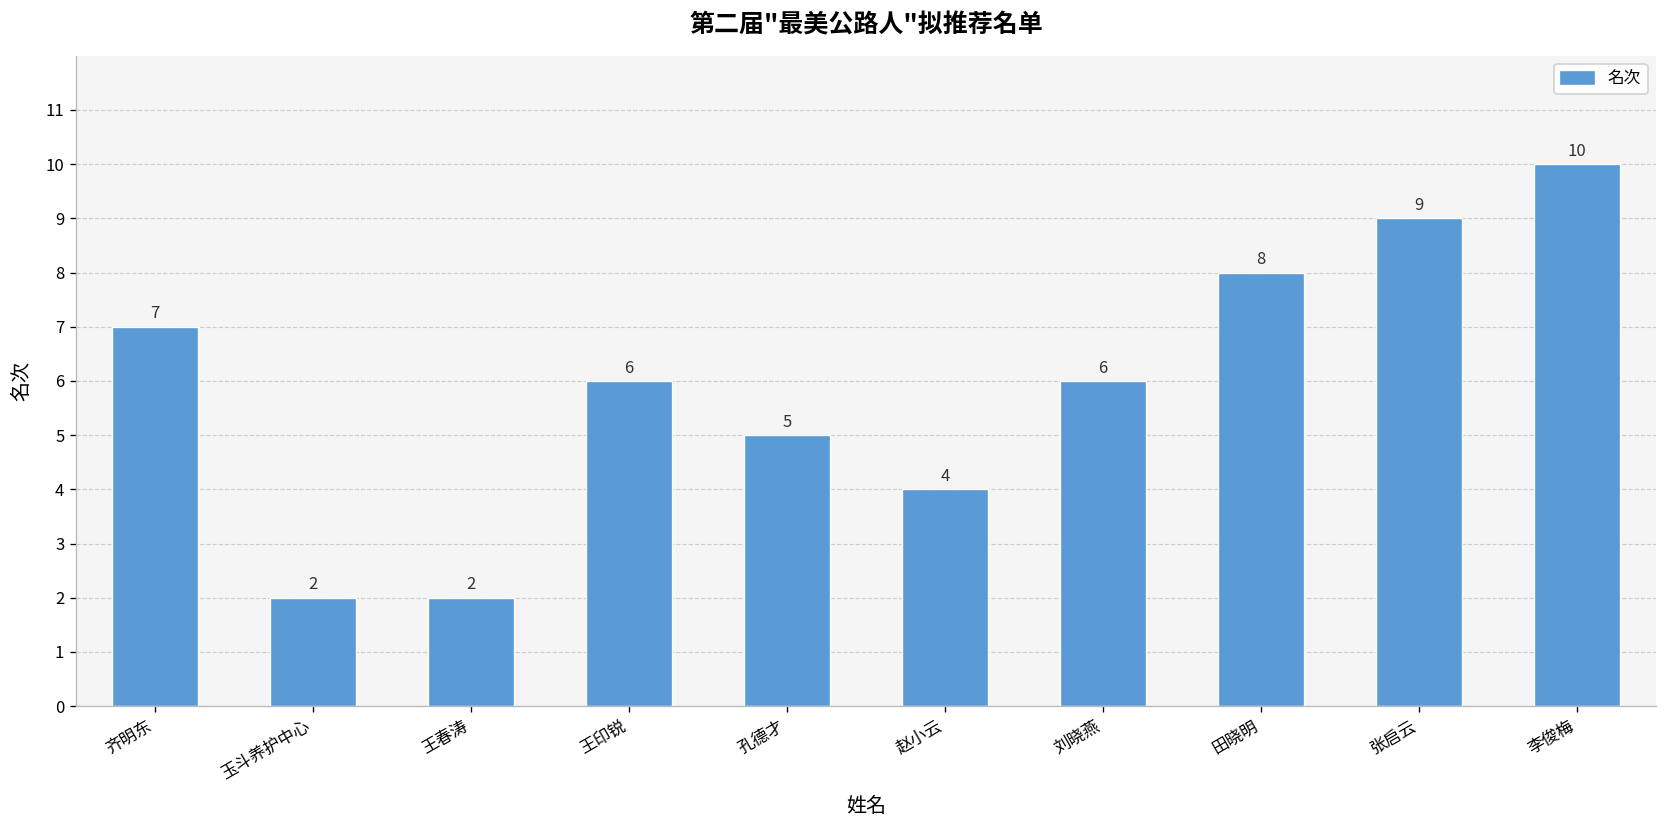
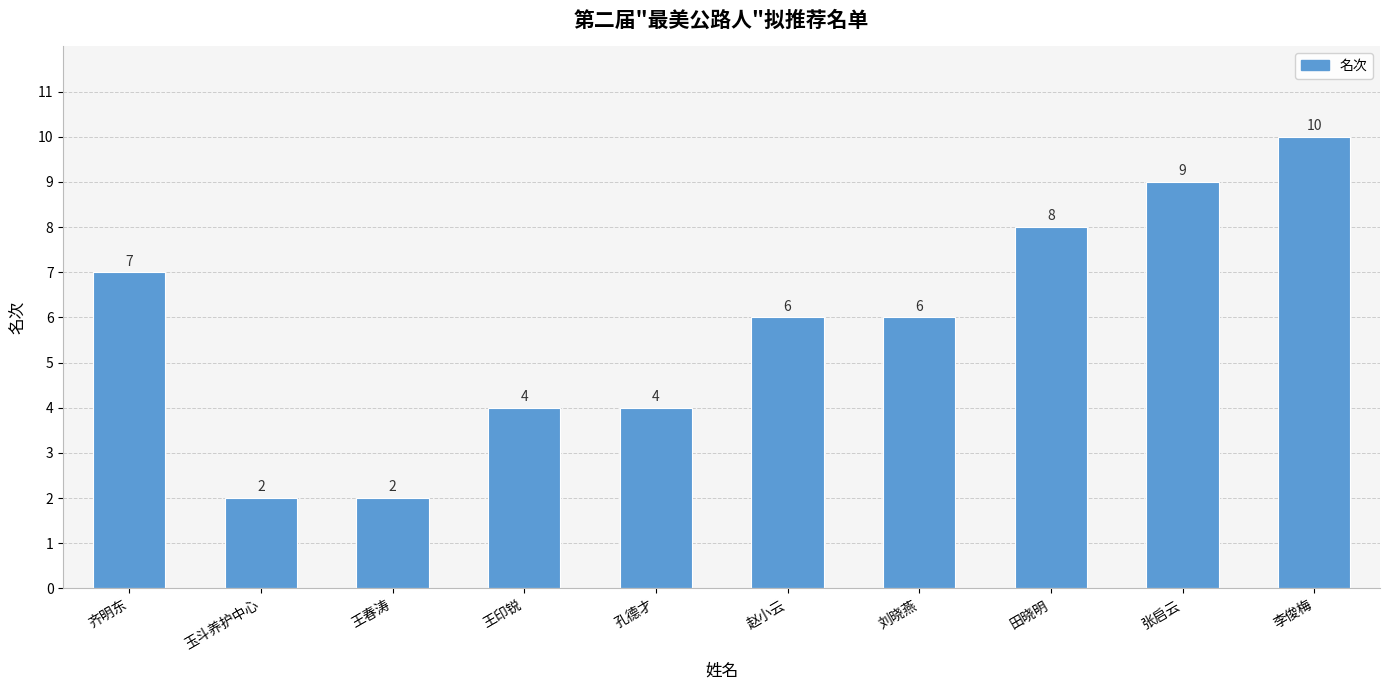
  {
    "齐明东": 7,
    "玉斗养护中心": 2,
    "王春涛": 2,
-   "王印锐": 6,
-   "孔德才": 5,
-   "赵小云": 4,
+   "王印锐": 4,
+   "孔德才": 4,
+   "赵小云": 6,
    "刘晓燕": 6,
    "田晓明": 8,
    "张启云": 9,
    "李俊梅": 10
  }
